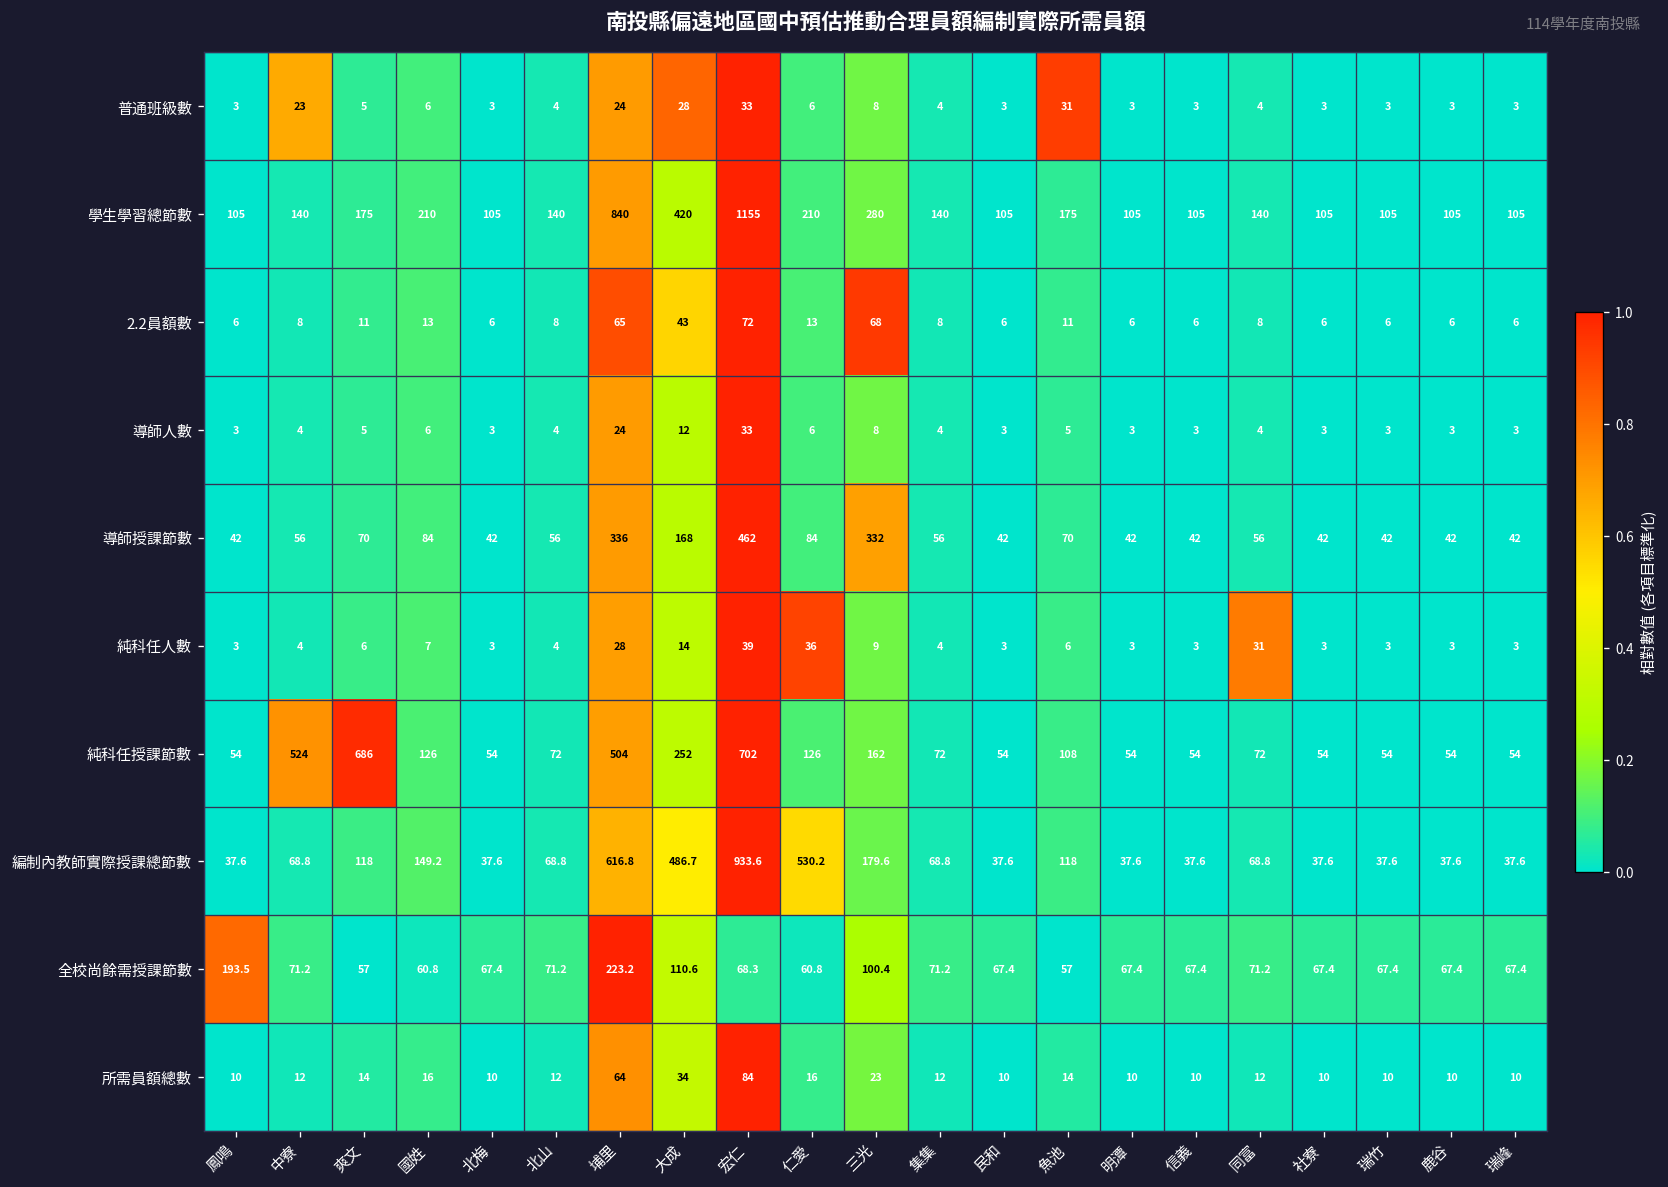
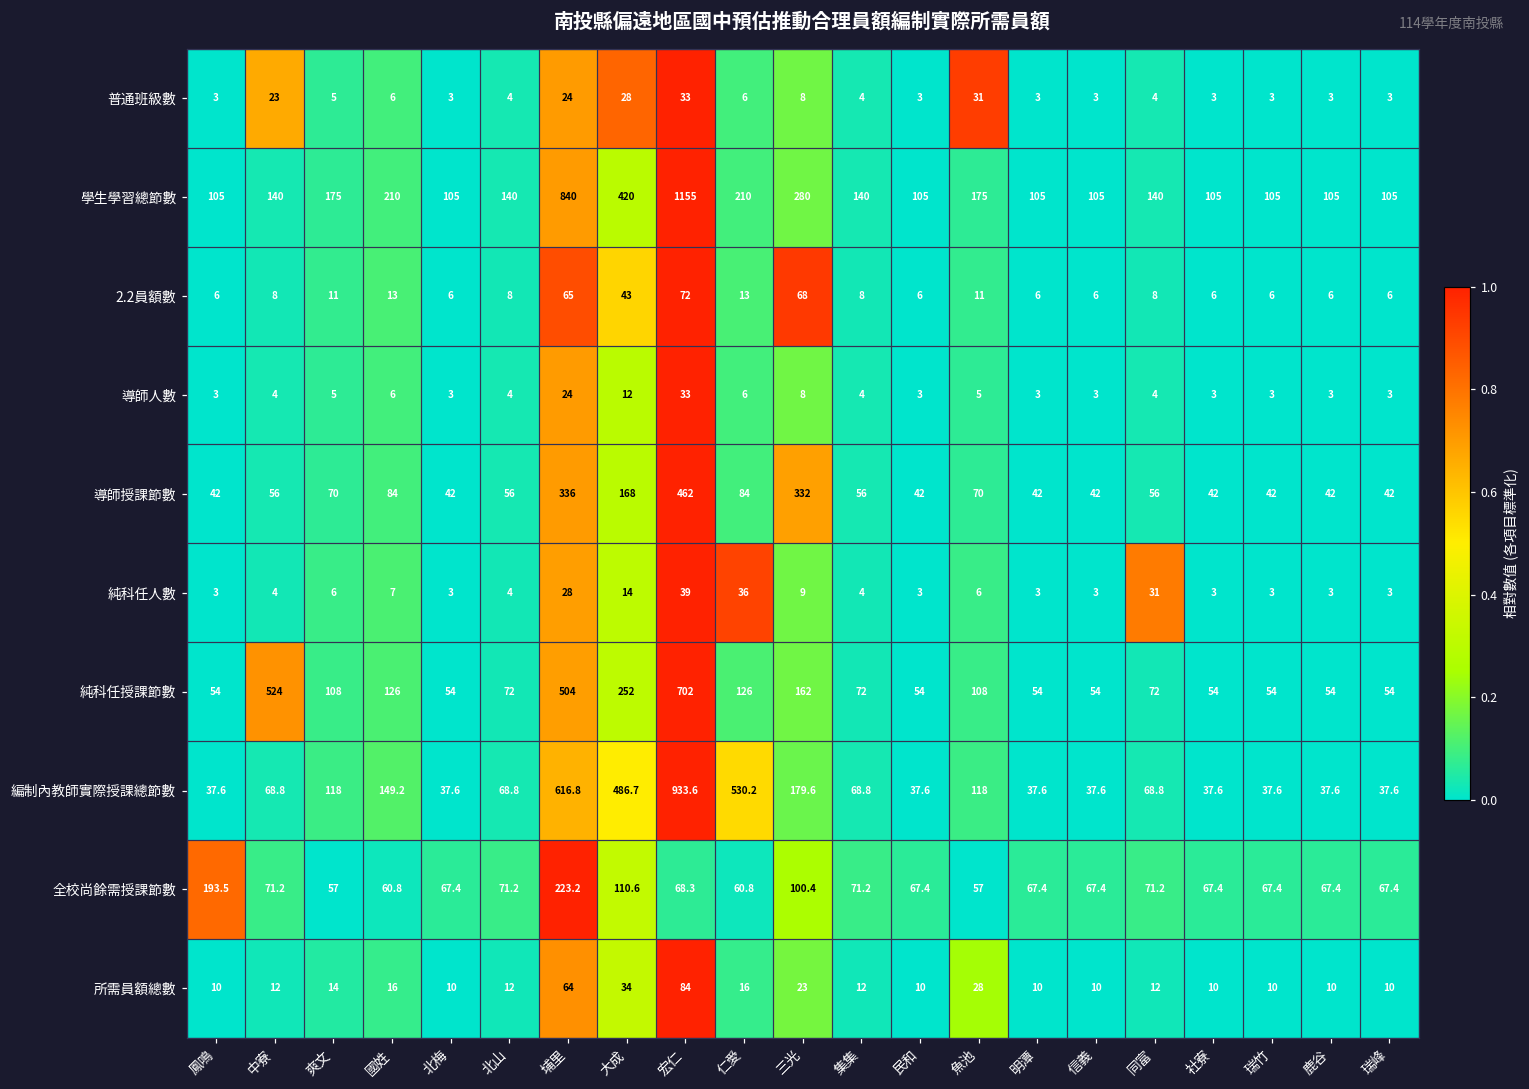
  {
    "純科任授課節數": {
      "鳳鳴": 54,
      "中寮": 524,
-     "爽文": 686,
+     "爽文": 108,
      "國姓": 126,
      "北梅": 54,
      "北山": 72,
      "埔里": 504,
      "大成": 252,
      "宏仁": 702,
      "仁愛": 126,
      "三光": 162,
      "集集": 72,
      "民和": 54,
      "魚池": 108,
      "明潭": 54,
      "信義": 54,
      "同富": 72,
      "社寮": 54,
      "瑞竹": 54,
      "鹿谷": 54,
      "瑞峰": 54
    },
    "所需員額總數": {
      "鳳鳴": 10,
      "中寮": 12,
      "爽文": 14,
      "國姓": 16,
      "北梅": 10,
      "北山": 12,
      "埔里": 64,
      "大成": 34,
      "宏仁": 84,
      "仁愛": 16,
      "三光": 23,
      "集集": 12,
      "民和": 10,
-     "魚池": 14,
+     "魚池": 28,
      "明潭": 10,
      "信義": 10,
      "同富": 12,
      "社寮": 10,
      "瑞竹": 10,
      "鹿谷": 10,
      "瑞峰": 10
    }
  }
